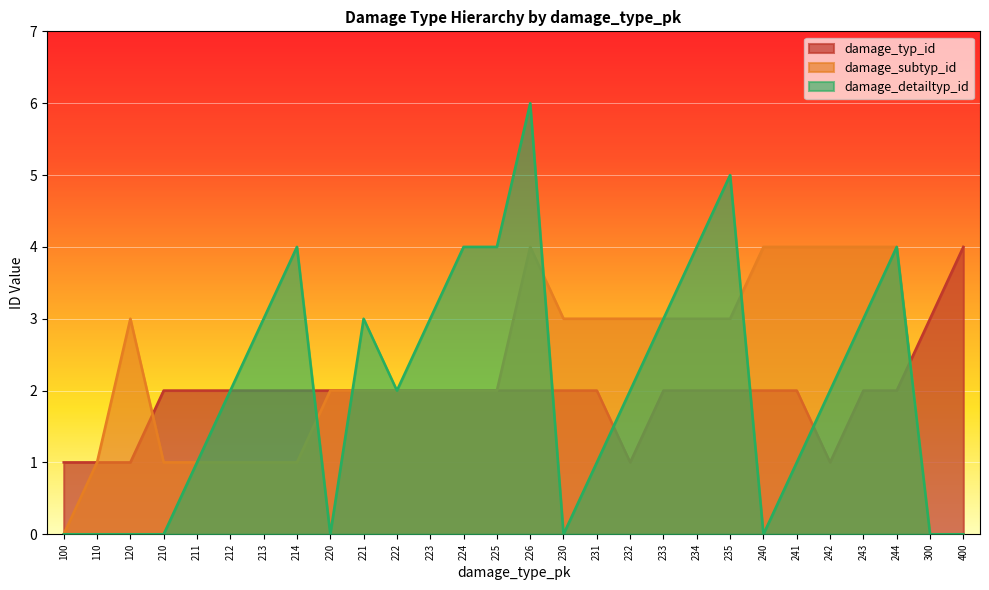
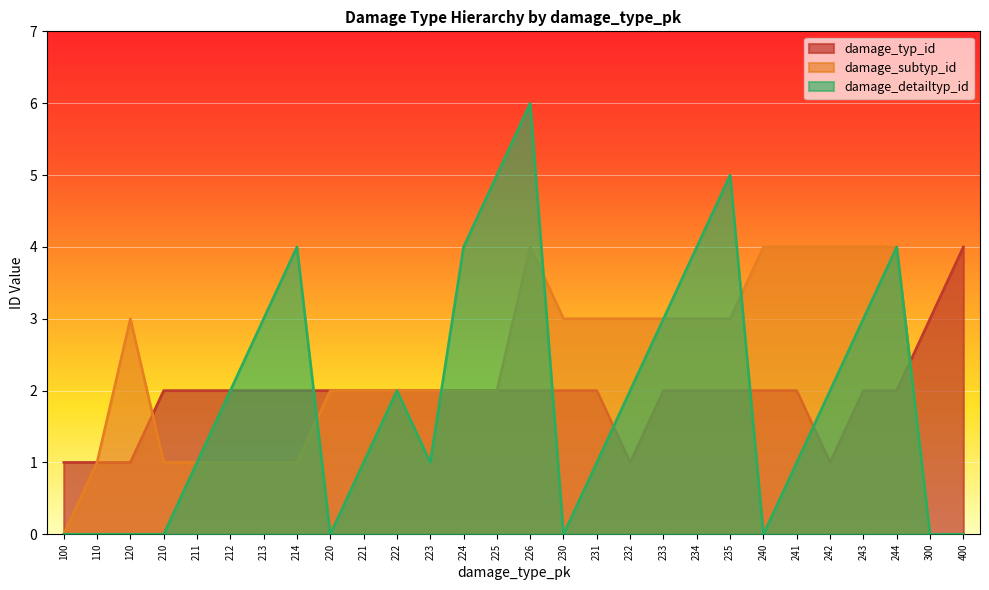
  {
    "damage_typ_id": {
      "100": 1,
      "120": 1,
      "210": 2,
      "211": 2,
      "213": 2,
      "214": 2,
      "226": 2,
      "230": 2,
      "231": 2,
      "232": 1,
      "233": 2,
      "234": 2,
      "235": 2,
      "240": 2,
      "241": 2,
      "242": 1,
      "243": 2,
      "244": 2,
      "300": 3,
      "400": 4
    },
    "damage_subtyp_id": {
      "120": 3,
      "210": 1,
      "212": 1,
      "213": 1,
      "214": 1,
      "226": 4,
      "230": 3,
      "231": 3,
      "232": 3,
      "234": 3,
      "235": 3,
      "240": 4,
      "241": 4,
      "242": 4,
      "243": 4
    },
    "damage_detailtyp_id": {
      "110": 0,
      "120": 0,
      "210": 0,
      "213": 3,
      "214": 4,
      "220": 0,
-     "221": 3,
-     "223": 3,
+     "221": 1,
+     "223": 1,
      "224": 4,
-     "225": 4,
+     "225": 5,
      "226": 6,
      "230": 0,
      "231": 1,
      "232": 2,
      "234": 4,
      "235": 5,
      "240": 0,
      "241": 1,
      "242": 2,
      "243": 3
    }
  }
